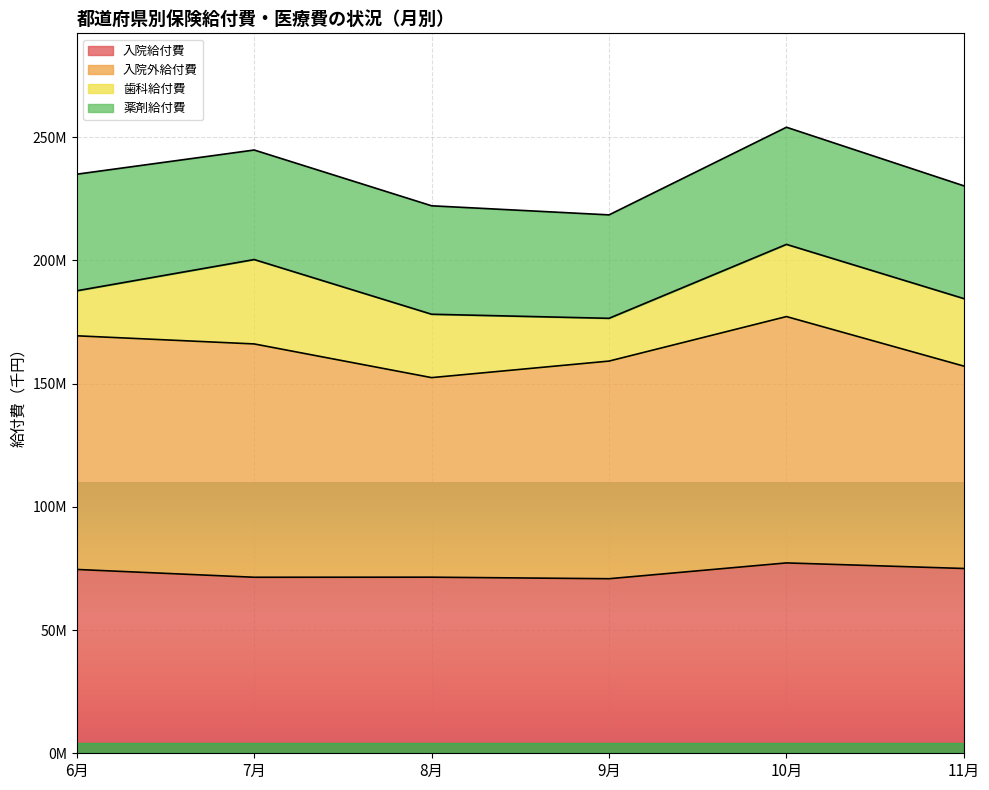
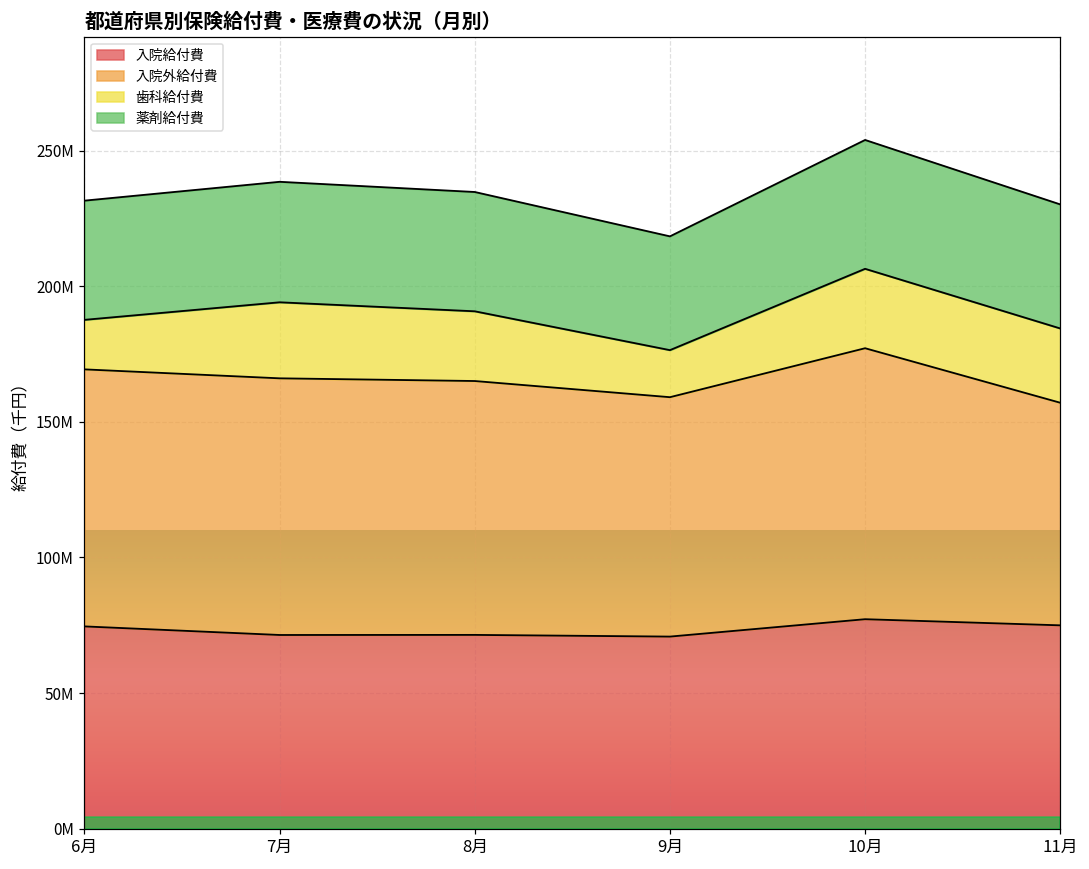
  {
    "入院給付費": {
      "6月": 75000000,
      "7月": 71000000,
      "8月": 71000000,
      "9月": 71000000,
      "10月": 77000000,
      "11月": 75000000
    },
    "入院外給付費": {
      "6月": 95000000,
      "7月": 95000000,
-     "8月": 81000000,
+     "8月": 94000000,
      "9月": 88000000,
      "10月": 100000000,
      "11月": 82000000
    },
    "歯科給付費": {
      "6月": 18000000,
-     "7月": 34000000,
+     "7月": 28000000,
      "8月": 26000000,
      "9月": 17000000,
      "10月": 29000000,
      "11月": 27000000
    },
    "薬剤給付費": {
-     "6月": 47000000,
+     "6月": 44000000,
      "7月": 44000000,
      "8月": 44000000,
      "9月": 42000000,
      "10月": 48000000,
      "11月": 46000000
    }
  }
